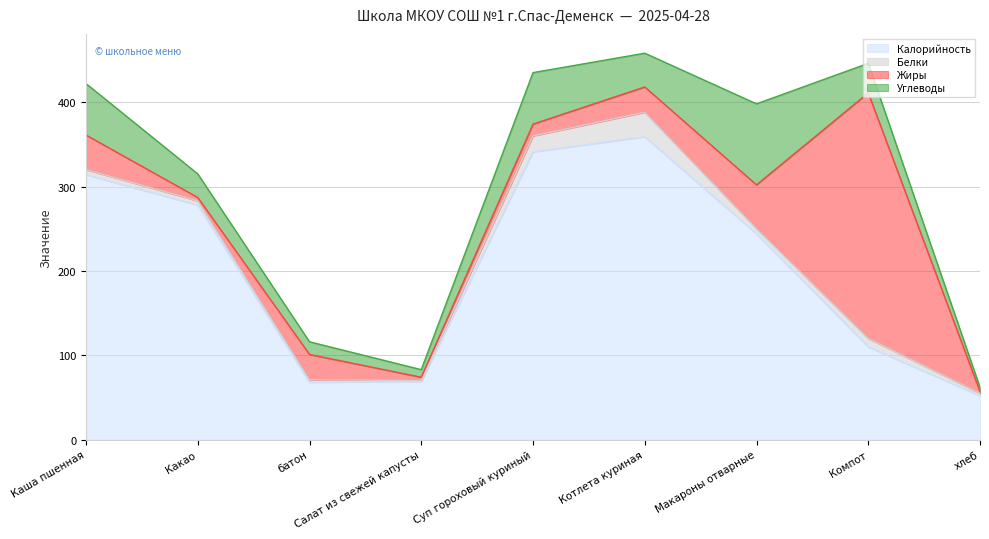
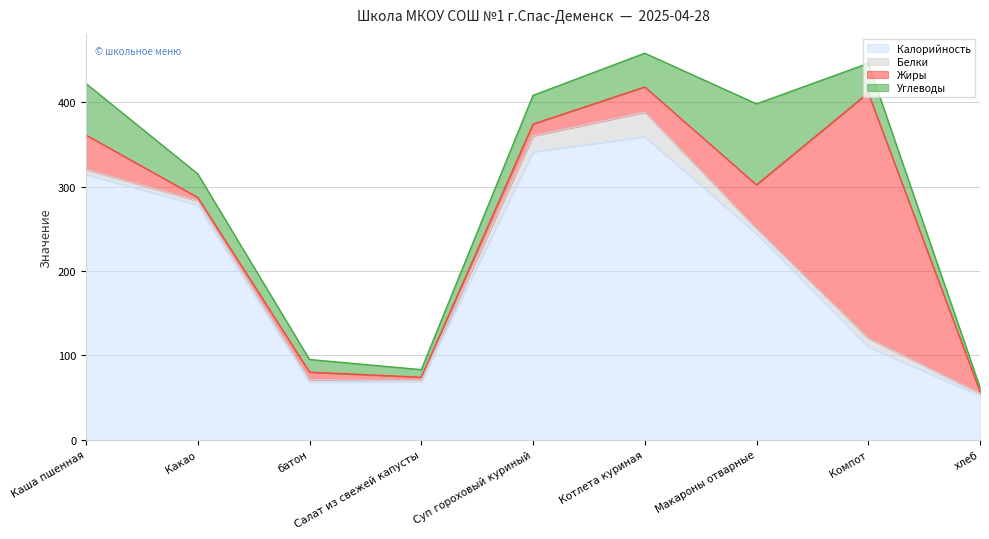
  {
    "Жиры": {
      "Каша пшенная": 40,
      "Какао": 0,
-     "батон": 30,
+     "батон": 10,
      "Салат из свежей капусты": 0,
      "Суп гороховый куриный": 10,
      "Котлета куриная": 30,
      "Макароны отварные": 50
    },
    "Углеводы": {
      "Каша пшенная": 60,
      "Какао": 30,
      "батон": 20,
      "Салат из свежей капусты": 10,
-     "Суп гороховый куриный": 60,
+     "Суп гороховый куриный": 30,
      "Котлета куриная": 40,
      "Макароны отварные": 100,
      "хлеб": 10
    }
  }
